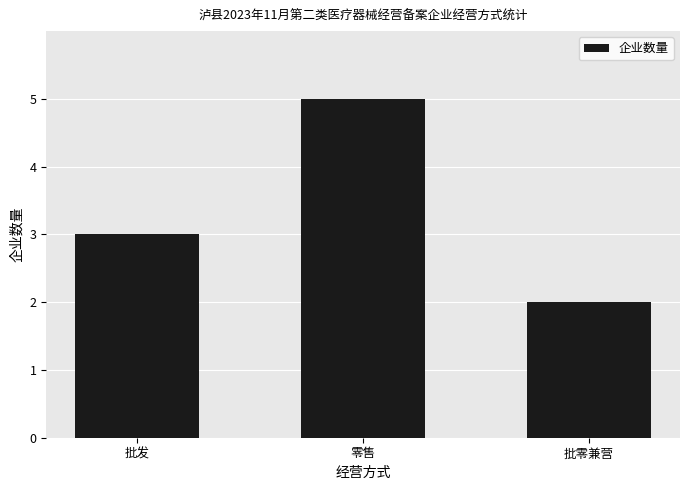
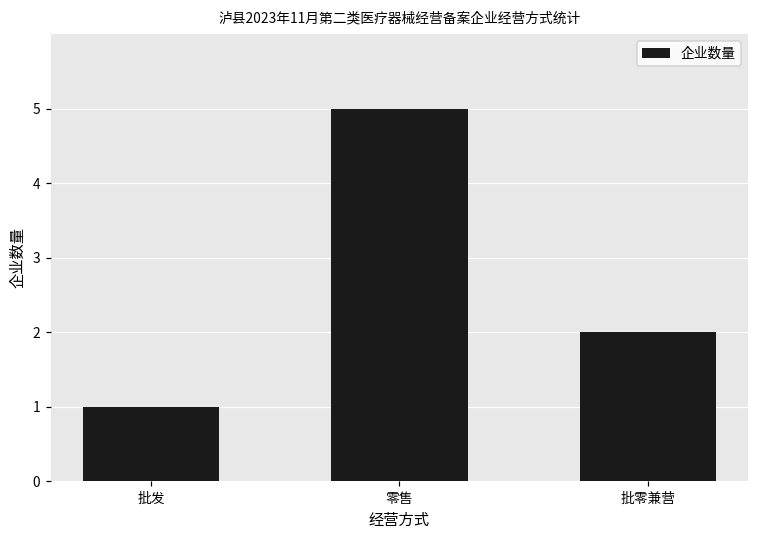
  {
-   "批发": 3,
+   "批发": 1,
    "零售": 5,
    "批零兼营": 2
  }
